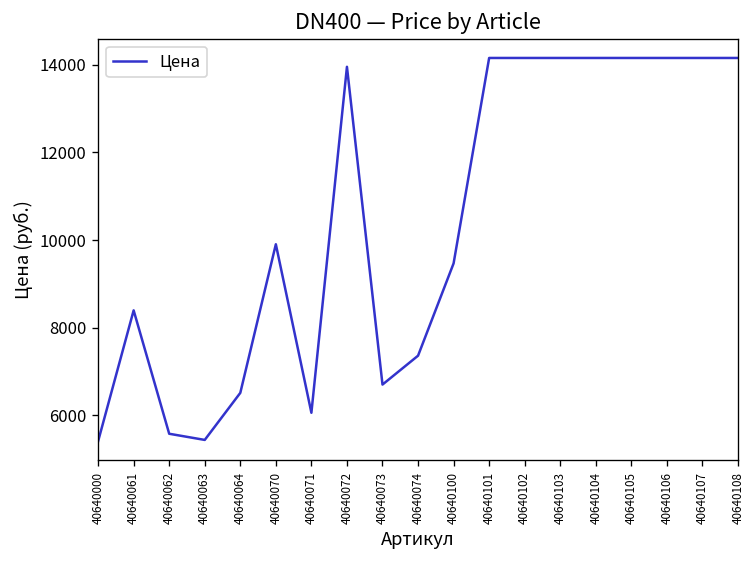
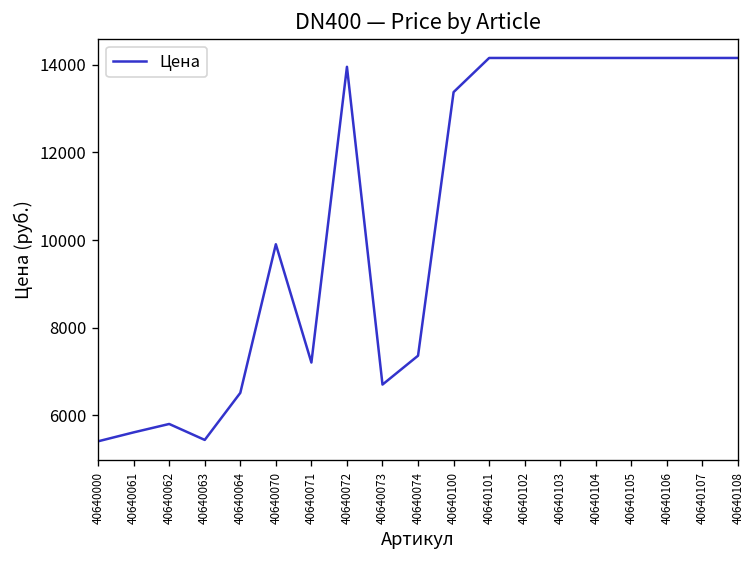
  {
    "40640000": 5400,
-   "40640061": 8400,
-   "40640062": 5600,
+   "40640061": 5600,
+   "40640062": 5800,
    "40640063": 5400,
    "40640064": 6500,
    "40640070": 9900,
-   "40640071": 6100,
+   "40640071": 7200,
    "40640072": 14000,
    "40640073": 6700,
    "40640074": 7400,
-   "40640100": 9500,
+   "40640100": 13400,
    "40640101": 14200,
    "40640102": 14200,
    "40640103": 14200,
    "40640104": 14200,
    "40640105": 14200,
    "40640106": 14200,
    "40640107": 14200,
    "40640108": 14200
  }
